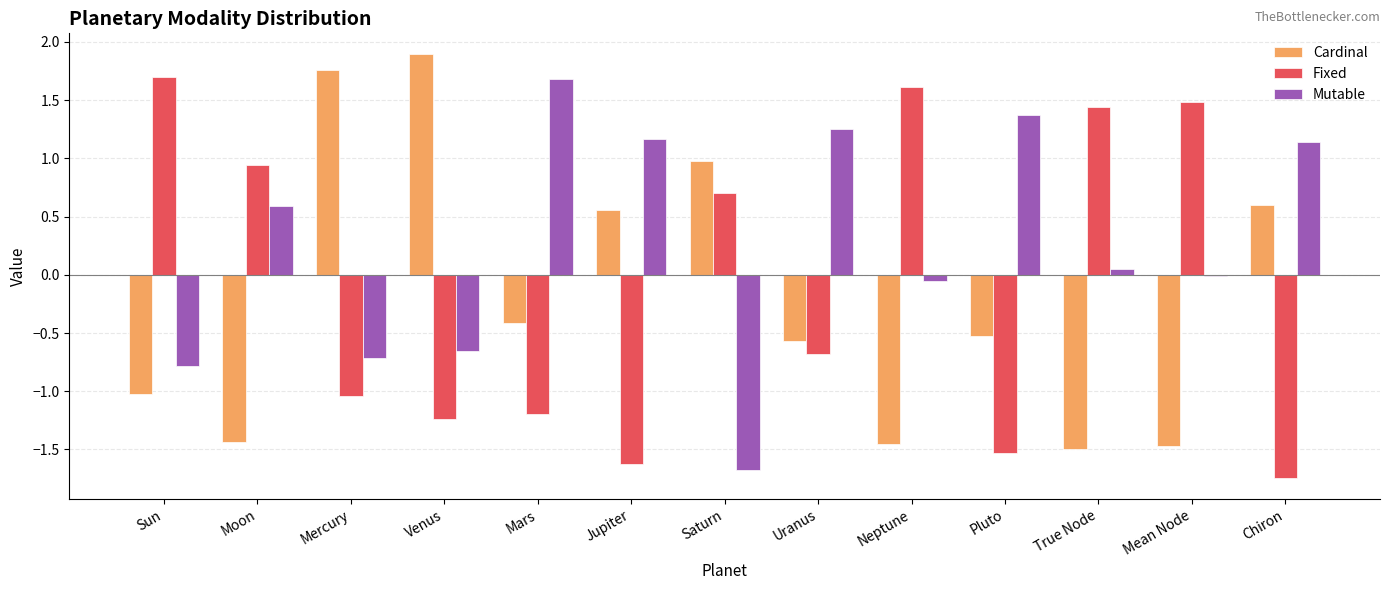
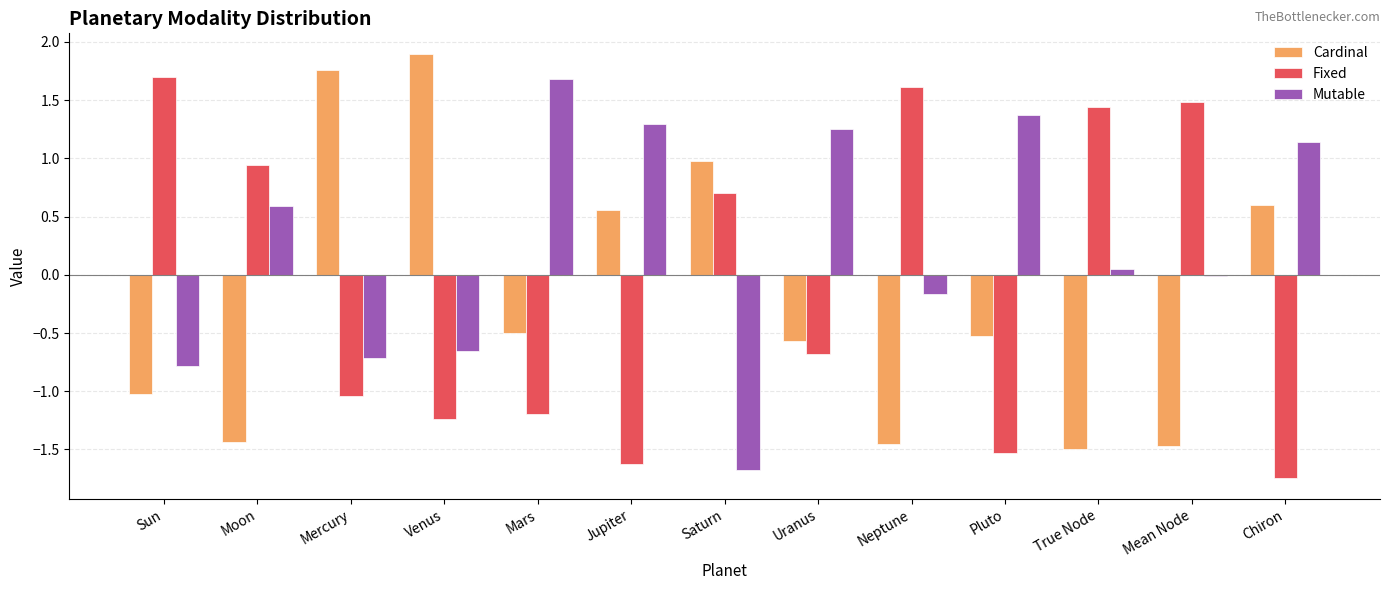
  {
    "Cardinal": {
      "Sun": -1.02,
      "Moon": -1.44,
      "Mercury": 1.76,
      "Venus": 1.89,
-     "Mars": -0.41,
+     "Mars": -0.50,
      "Jupiter": 0.55,
      "Saturn": 0.98,
      "Uranus": -0.57,
      "Neptune": -1.45,
      "Pluto": -0.52,
      "True Node": -1.49,
      "Mean Node": -1.47,
      "Chiron": 0.60
    },
    "Fixed": {
      "Sun": 1.70,
      "Moon": 0.94,
      "Mercury": -1.04,
      "Venus": -1.24,
      "Mars": -1.20,
      "Jupiter": -1.62,
      "Saturn": 0.70,
      "Uranus": -0.68,
      "Neptune": 1.61,
      "Pluto": -1.53,
      "True Node": 1.44,
      "Mean Node": 1.48,
      "Chiron": -1.74
    },
    "Mutable": {
      "Sun": -0.79,
      "Moon": 0.59,
      "Mercury": -0.71,
      "Venus": -0.66,
      "Mars": 1.68,
-     "Jupiter": 1.17,
+     "Jupiter": 1.30,
      "Saturn": -1.68,
      "Uranus": 1.25,
-     "Neptune": -0.05,
+     "Neptune": -0.16,
      "Pluto": 1.37,
      "True Node": 0.05,
      "Chiron": 1.14
    }
  }
